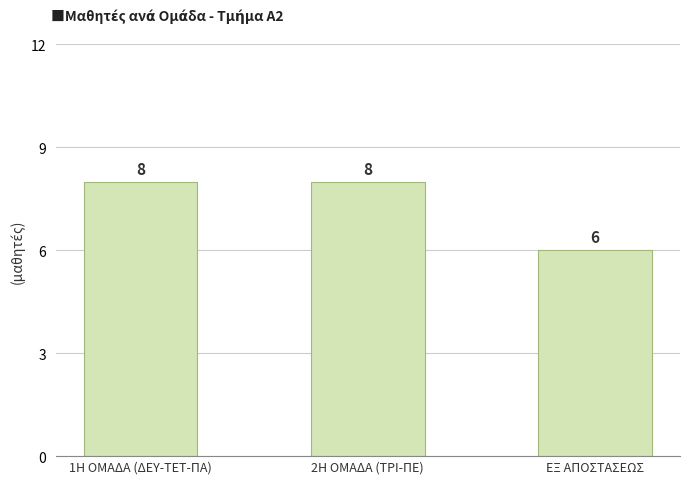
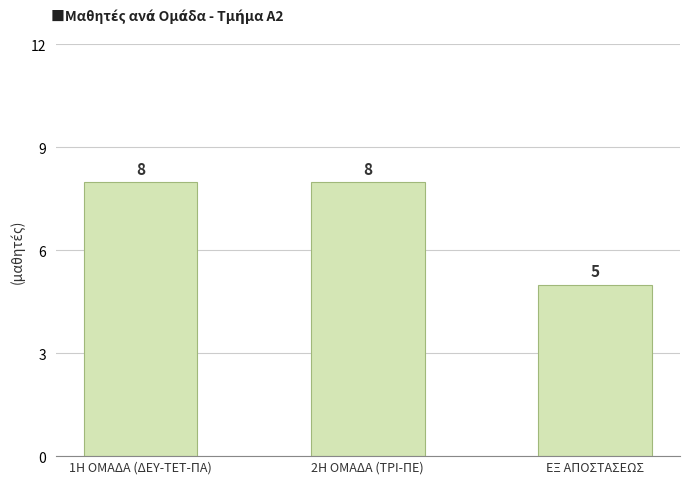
  {
    "1Η ΟΜΑΔΑ (ΔΕΥ-ΤΕΤ-ΠΑ)": 8,
    "2Η ΟΜΑΔΑ (ΤΡΙ-ΠΕ)": 8,
-   "ΕΞ ΑΠΟΣΤΑΣΕΩΣ": 6
+   "ΕΞ ΑΠΟΣΤΑΣΕΩΣ": 5
  }
